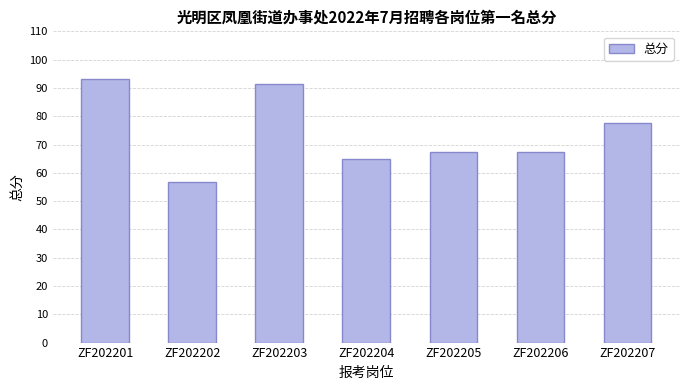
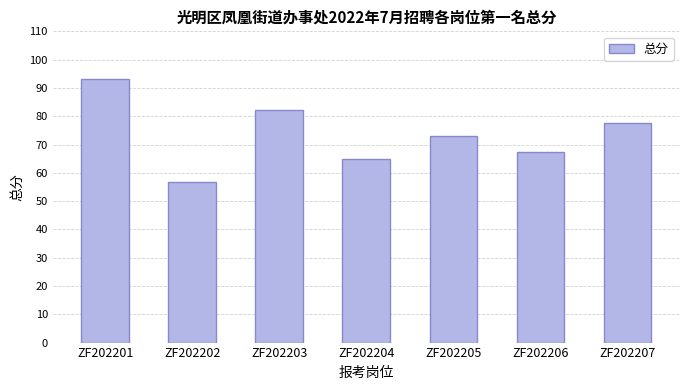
  {
    "ZF202201": 93,
    "ZF202202": 57,
-   "ZF202203": 91,
+   "ZF202203": 82,
    "ZF202204": 65,
-   "ZF202205": 67,
+   "ZF202205": 73,
    "ZF202206": 67,
    "ZF202207": 77
  }
